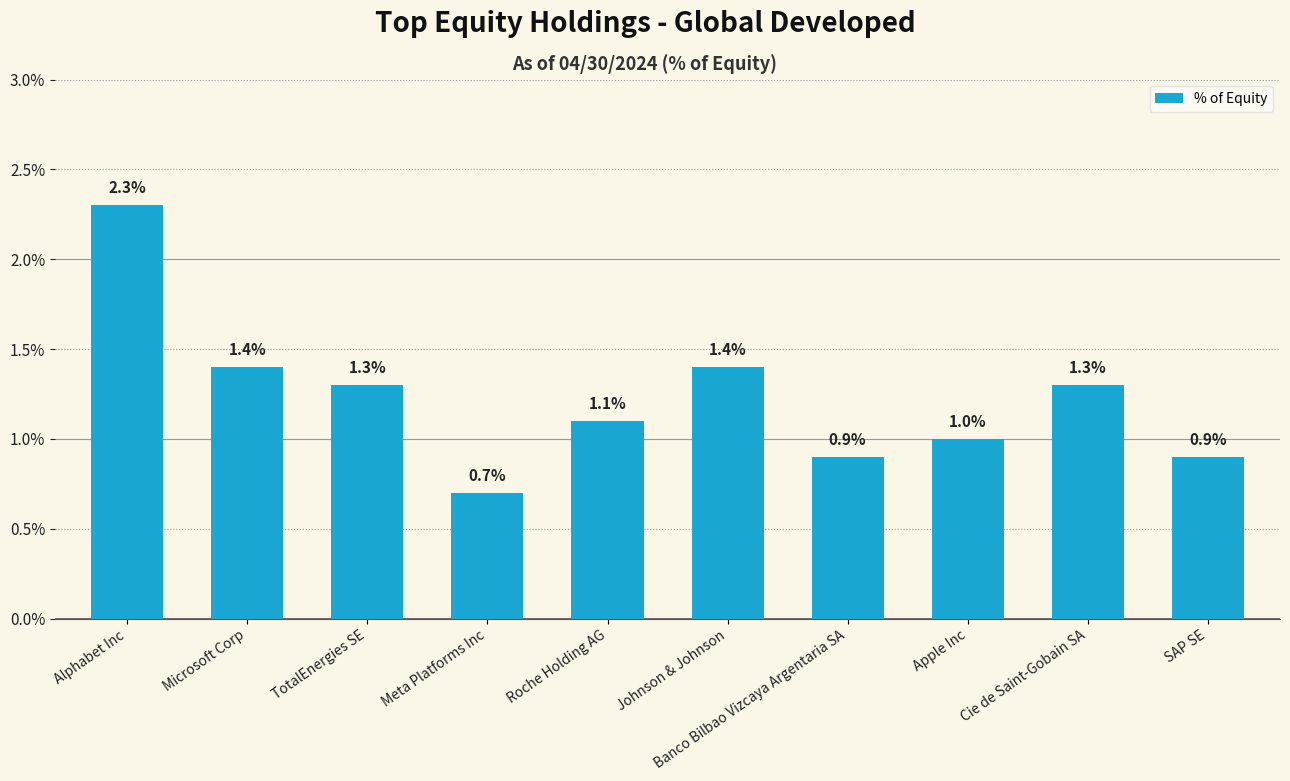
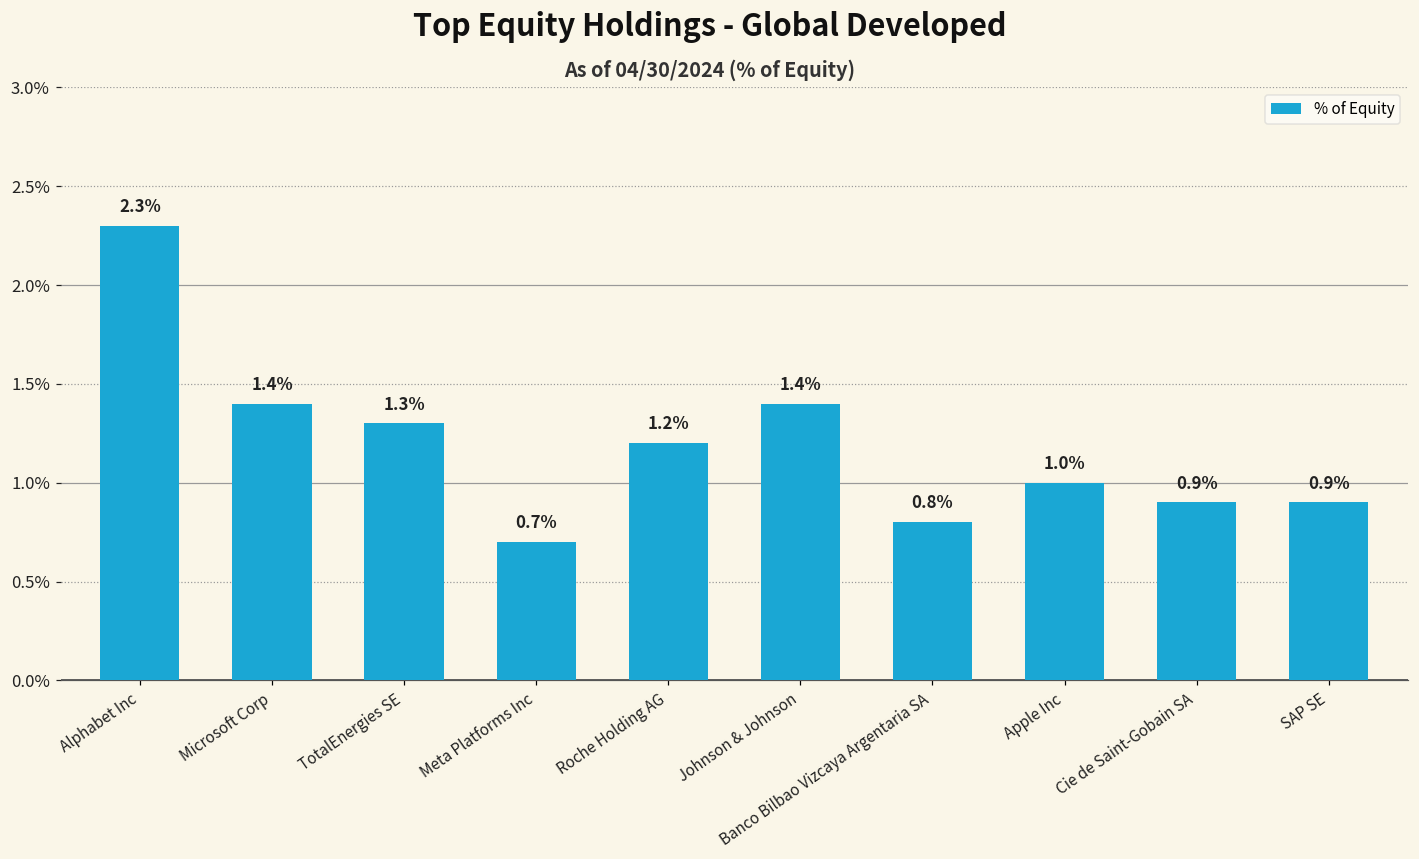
  {
    "Alphabet Inc": "2.3%",
    "Microsoft Corp": "1.4%",
    "TotalEnergies SE": "1.3%",
    "Meta Platforms Inc": "0.7%",
-   "Roche Holding AG": "1.1%",
+   "Roche Holding AG": "1.2%",
    "Johnson & Johnson": "1.4%",
-   "Banco Bilbao Vizcaya Argentaria SA": "0.9%",
+   "Banco Bilbao Vizcaya Argentaria SA": "0.8%",
    "Apple Inc": "1.0%",
-   "Cie de Saint-Gobain SA": "1.3%",
+   "Cie de Saint-Gobain SA": "0.9%",
    "SAP SE": "0.9%"
  }
